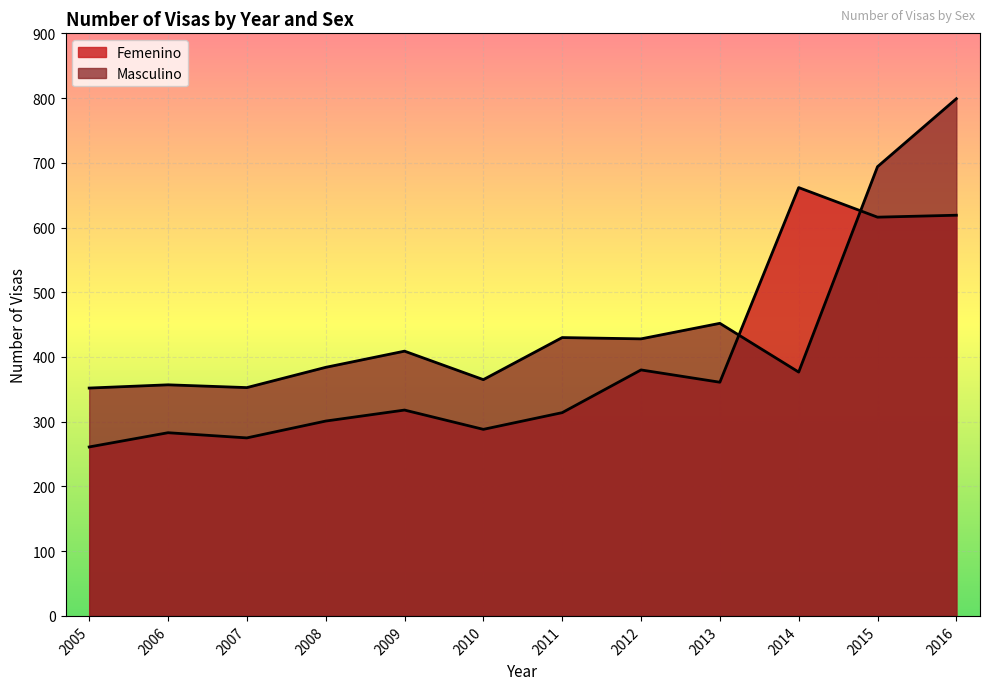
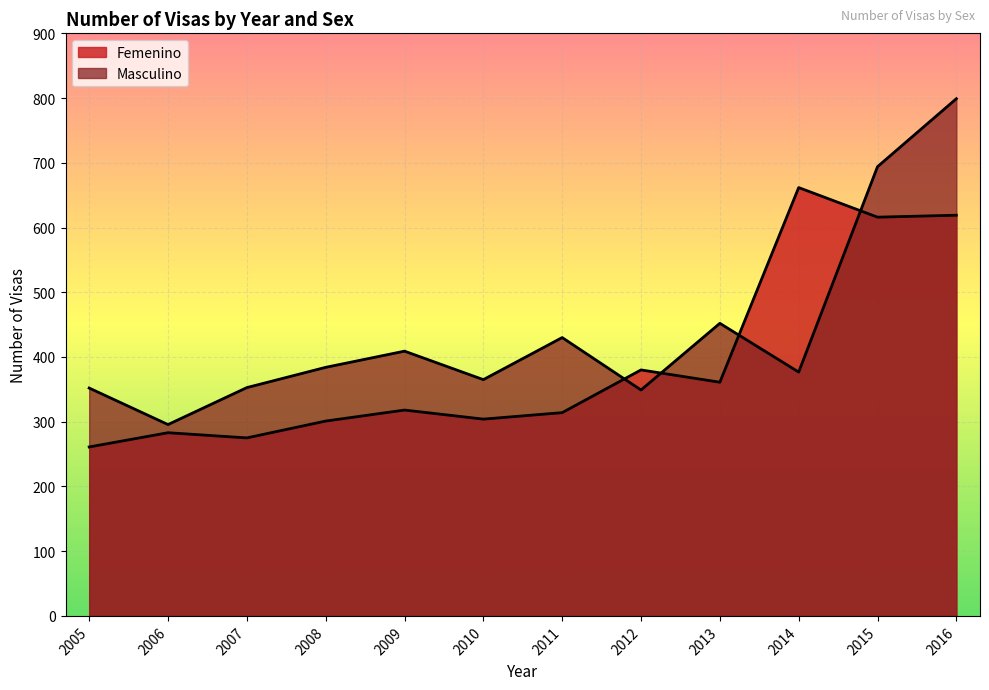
  {
    "Femenino": {
      "2005": 260,
      "2006": 280,
      "2007": 280,
      "2008": 300,
      "2009": 320,
-     "2010": 290,
+     "2010": 300,
      "2011": 310,
      "2012": 380,
      "2013": 360,
      "2014": 660,
      "2015": 620,
      "2016": 620
    },
    "Masculino": {
      "2005": 350,
-     "2006": 360,
+     "2006": 300,
      "2007": 350,
      "2008": 380,
      "2009": 410,
      "2010": 370,
      "2011": 430,
-     "2012": 430,
+     "2012": 350,
      "2013": 450,
      "2014": 380,
      "2015": 690,
      "2016": 800
    }
  }
